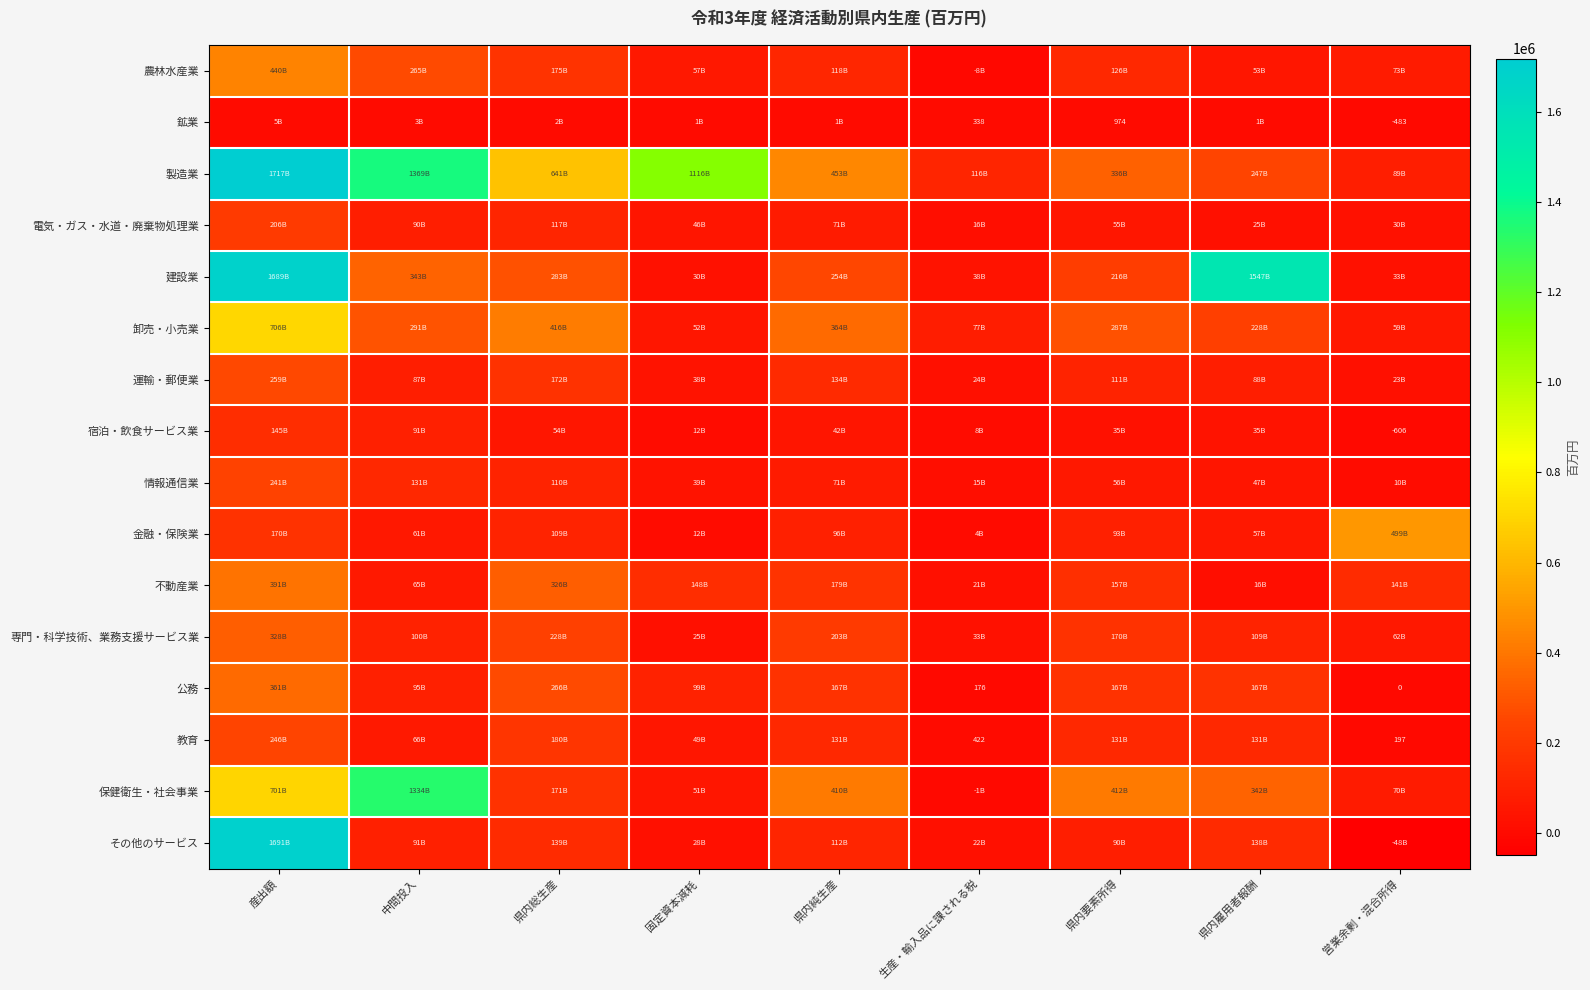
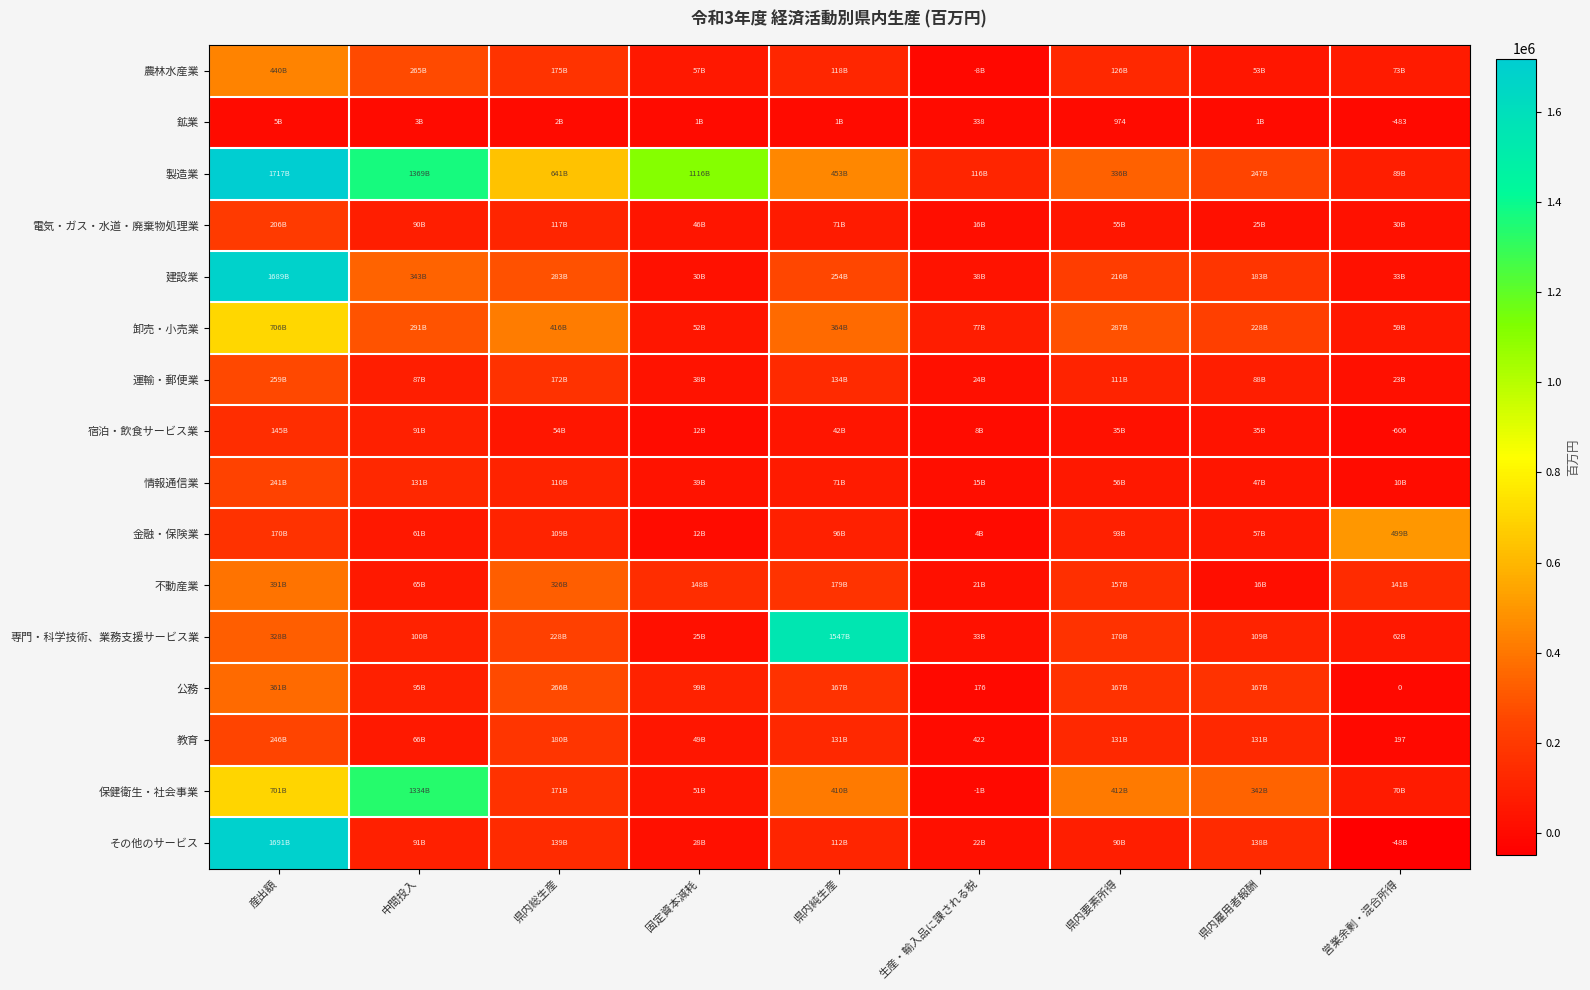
  {
    "農林水産業": {
      "産出額": "440B",
      "中間投入": "265B",
      "県内総生産": "175B",
      "固定資本減耗": "57B",
      "県内純生産": "118B",
      "生産・輸入品に課される税": "-8B",
      "県内要素所得": "126B",
      "県内雇用者報酬": "53B",
      "営業余剰・混合所得": "73B"
    },
    "鉱業": {
      "産出額": "5B",
      "中間投入": "3B",
      "県内総生産": "2B",
      "固定資本減耗": "1B",
      "県内純生産": "1B",
      "生産・輸入品に課される税": "338",
      "県内要素所得": "974",
      "県内雇用者報酬": "1B",
      "営業余剰・混合所得": "-483"
    },
    "製造業": {
      "産出額": "1717B",
      "中間投入": "1369B",
      "県内総生産": "641B",
      "固定資本減耗": "1116B",
      "県内純生産": "453B",
      "生産・輸入品に課される税": "116B",
      "県内要素所得": "336B",
      "県内雇用者報酬": "247B",
      "営業余剰・混合所得": "89B"
    },
    "電気・ガス・水道・廃棄物処理業": {
      "産出額": "206B",
      "中間投入": "90B",
      "県内総生産": "117B",
      "固定資本減耗": "46B",
      "県内純生産": "71B",
      "生産・輸入品に課される税": "16B",
      "県内要素所得": "55B",
      "県内雇用者報酬": "25B",
      "営業余剰・混合所得": "30B"
    },
    "建設業": {
      "産出額": "1689B",
      "中間投入": "343B",
      "県内総生産": "283B",
      "固定資本減耗": "30B",
      "県内純生産": "254B",
      "生産・輸入品に課される税": "38B",
      "県内要素所得": "216B",
-     "県内雇用者報酬": "1547B",
+     "県内雇用者報酬": "183B",
      "営業余剰・混合所得": "33B"
    },
    "卸売・小売業": {
      "産出額": "706B",
      "中間投入": "291B",
      "県内総生産": "416B",
      "固定資本減耗": "52B",
      "県内純生産": "364B",
      "生産・輸入品に課される税": "77B",
      "県内要素所得": "287B",
      "県内雇用者報酬": "228B",
      "営業余剰・混合所得": "59B"
    },
    "運輸・郵便業": {
      "産出額": "259B",
      "中間投入": "87B",
      "県内総生産": "172B",
      "固定資本減耗": "38B",
      "県内純生産": "134B",
      "生産・輸入品に課される税": "24B",
      "県内要素所得": "111B",
      "県内雇用者報酬": "88B",
      "営業余剰・混合所得": "23B"
    },
    "宿泊・飲食サービス業": {
      "産出額": "145B",
      "中間投入": "91B",
      "県内総生産": "54B",
      "固定資本減耗": "12B",
      "県内純生産": "42B",
      "生産・輸入品に課される税": "8B",
      "県内要素所得": "35B",
      "県内雇用者報酬": "35B",
      "営業余剰・混合所得": "-606"
    },
    "情報通信業": {
      "産出額": "241B",
      "中間投入": "131B",
      "県内総生産": "110B",
      "固定資本減耗": "39B",
      "県内純生産": "71B",
      "生産・輸入品に課される税": "15B",
      "県内要素所得": "56B",
      "県内雇用者報酬": "47B",
      "営業余剰・混合所得": "10B"
    },
    "金融・保険業": {
      "産出額": "170B",
      "中間投入": "61B",
      "県内総生産": "109B",
      "固定資本減耗": "12B",
      "県内純生産": "96B",
      "生産・輸入品に課される税": "4B",
      "県内要素所得": "93B",
      "県内雇用者報酬": "57B",
      "営業余剰・混合所得": "499B"
    },
    "不動産業": {
      "産出額": "391B",
      "中間投入": "65B",
      "県内総生産": "326B",
      "固定資本減耗": "148B",
      "県内純生産": "179B",
      "生産・輸入品に課される税": "21B",
      "県内要素所得": "157B",
      "県内雇用者報酬": "16B",
      "営業余剰・混合所得": "141B"
    },
    "専門・科学技術、業務支援サービス業": {
      "産出額": "328B",
      "中間投入": "100B",
      "県内総生産": "228B",
      "固定資本減耗": "25B",
-     "県内純生産": "203B",
+     "県内純生産": "1547B",
      "生産・輸入品に課される税": "33B",
      "県内要素所得": "170B",
      "県内雇用者報酬": "109B",
      "営業余剰・混合所得": "62B"
    },
    "公務": {
      "産出額": "361B",
      "中間投入": "95B",
      "県内総生産": "266B",
      "固定資本減耗": "99B",
      "県内純生産": "167B",
      "生産・輸入品に課される税": "176",
      "県内要素所得": "167B",
      "県内雇用者報酬": "167B",
      "営業余剰・混合所得": "0"
    },
    "教育": {
      "産出額": "246B",
      "中間投入": "66B",
      "県内総生産": "180B",
      "固定資本減耗": "49B",
      "県内純生産": "131B",
      "生産・輸入品に課される税": "422",
      "県内要素所得": "131B",
      "県内雇用者報酬": "131B",
      "営業余剰・混合所得": "197"
    },
    "保健衛生・社会事業": {
      "産出額": "701B",
      "中間投入": "1334B",
      "県内総生産": "171B",
      "固定資本減耗": "51B",
      "県内純生産": "410B",
      "生産・輸入品に課される税": "-1B",
      "県内要素所得": "412B",
      "県内雇用者報酬": "342B",
      "営業余剰・混合所得": "70B"
    },
    "その他のサービス": {
      "産出額": "1691B",
      "中間投入": "91B",
      "県内総生産": "139B",
      "固定資本減耗": "28B",
      "県内純生産": "112B",
      "生産・輸入品に課される税": "22B",
      "県内要素所得": "90B",
      "県内雇用者報酬": "138B",
      "営業余剰・混合所得": "-48B"
    }
  }
